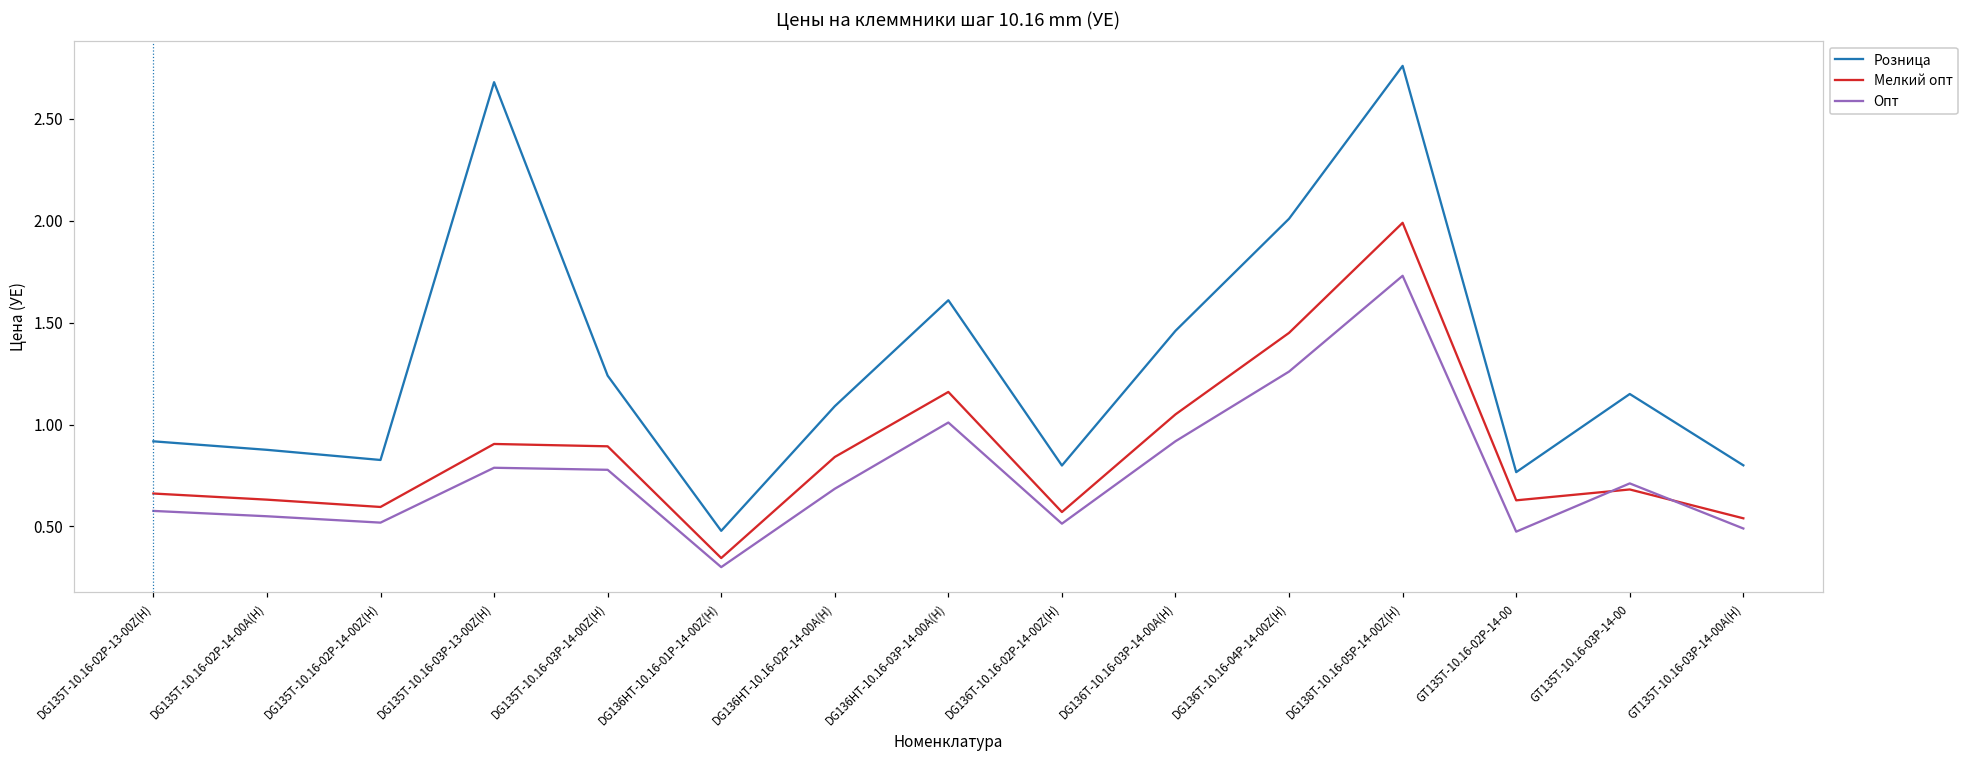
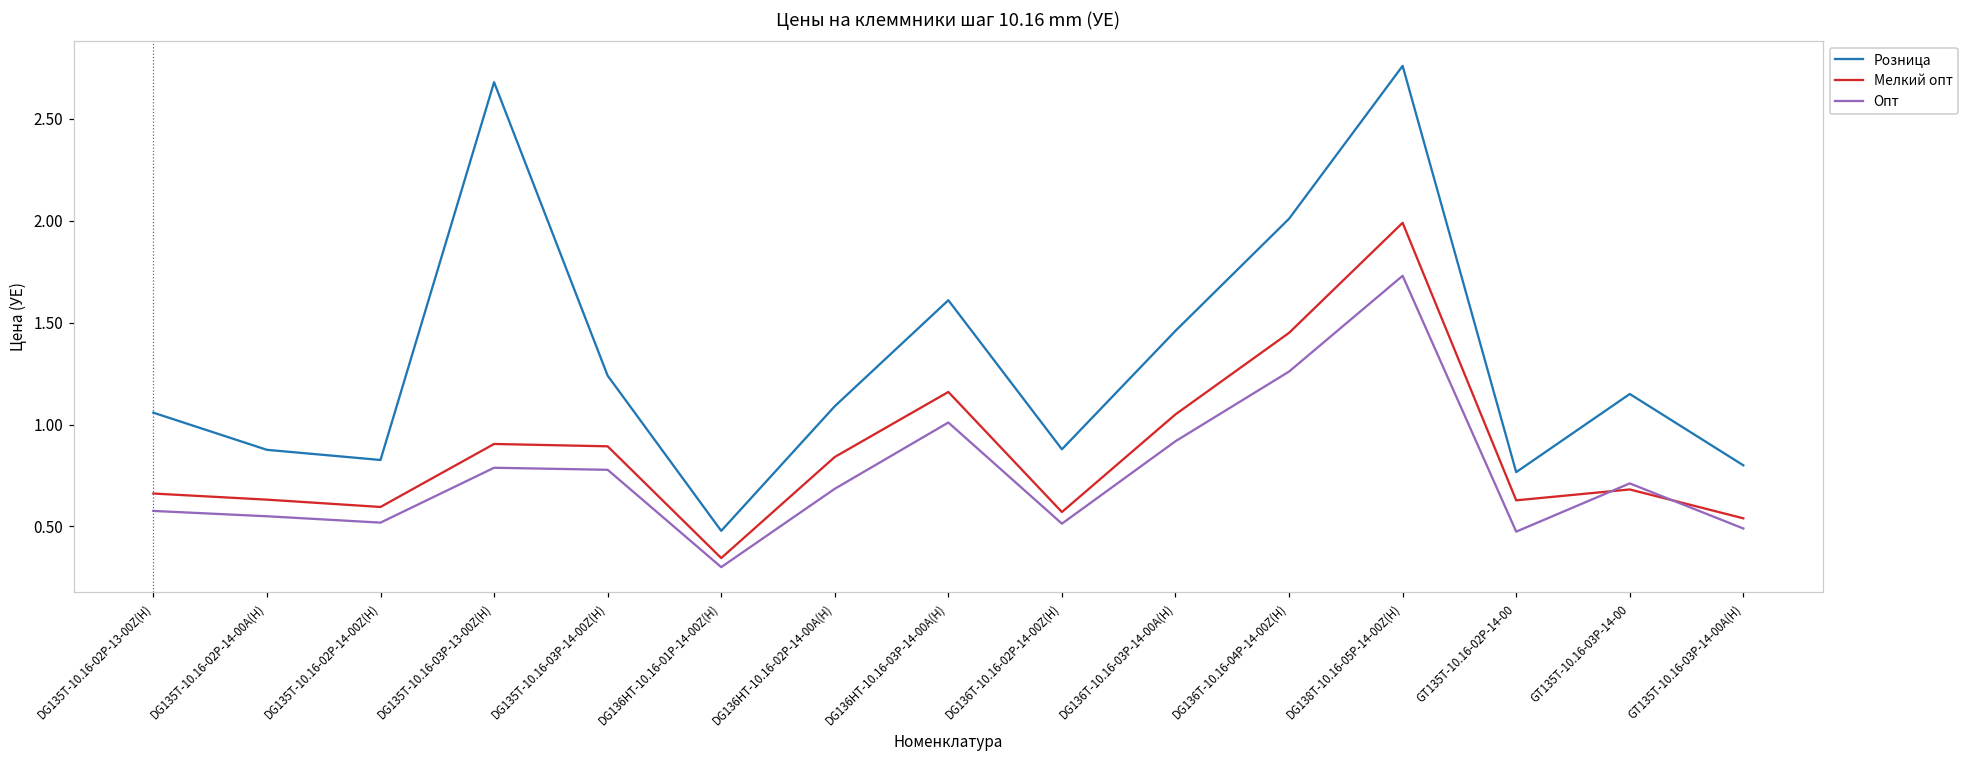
  {
    "Розница": {
-     "DG135T-10.16-02P-13-00Z(H)": 0.92,
+     "DG135T-10.16-02P-13-00Z(H)": 1.06,
      "DG135T-10.16-02P-14-00A(H)": 0.88,
      "DG135T-10.16-02P-14-00Z(H)": 0.83,
      "DG135T-10.16-03P-13-00Z(H)": 2.68,
      "DG135T-10.16-03P-14-00Z(H)": 1.24,
      "DG136HT-10.16-01P-14-00Z(H)": 0.48,
      "DG136HT-10.16-02P-14-00A(H)": 1.09,
      "DG136HT-10.16-03P-14-00A(H)": 1.61,
-     "DG136T-10.16-02P-14-00Z(H)": 0.80,
+     "DG136T-10.16-02P-14-00Z(H)": 0.88,
      "DG136T-10.16-03P-14-00A(H)": 1.46,
      "DG136T-10.16-04P-14-00Z(H)": 2.01,
      "DG138T-10.16-05P-14-00Z(H)": 2.76,
      "GT135T-10.16-02P-14-00": 0.77,
      "GT135T-10.16-03P-14-00": 1.15,
      "GT135T-10.16-03P-14-00A(H)": 0.80
    },
    "Мелкий опт": {
      "DG135T-10.16-02P-13-00Z(H)": 0.66,
      "DG135T-10.16-02P-14-00A(H)": 0.63,
      "DG135T-10.16-02P-14-00Z(H)": 0.60,
      "DG135T-10.16-03P-13-00Z(H)": 0.90,
      "DG135T-10.16-03P-14-00Z(H)": 0.89,
      "DG136HT-10.16-01P-14-00Z(H)": 0.34,
      "DG136HT-10.16-02P-14-00A(H)": 0.84,
      "DG136HT-10.16-03P-14-00A(H)": 1.16,
      "DG136T-10.16-02P-14-00Z(H)": 0.57,
      "DG136T-10.16-03P-14-00A(H)": 1.05,
      "DG136T-10.16-04P-14-00Z(H)": 1.45,
      "DG138T-10.16-05P-14-00Z(H)": 1.99,
      "GT135T-10.16-02P-14-00": 0.63,
      "GT135T-10.16-03P-14-00": 0.68,
      "GT135T-10.16-03P-14-00A(H)": 0.54
    },
    "Опт": {
      "DG135T-10.16-02P-13-00Z(H)": 0.58,
      "DG135T-10.16-02P-14-00A(H)": 0.55,
      "DG135T-10.16-02P-14-00Z(H)": 0.52,
      "DG135T-10.16-03P-13-00Z(H)": 0.79,
      "DG135T-10.16-03P-14-00Z(H)": 0.78,
      "DG136HT-10.16-01P-14-00Z(H)": 0.30,
      "DG136HT-10.16-02P-14-00A(H)": 0.68,
      "DG136HT-10.16-03P-14-00A(H)": 1.01,
      "DG136T-10.16-02P-14-00Z(H)": 0.51,
      "DG136T-10.16-03P-14-00A(H)": 0.92,
      "DG136T-10.16-04P-14-00Z(H)": 1.26,
      "DG138T-10.16-05P-14-00Z(H)": 1.73,
      "GT135T-10.16-02P-14-00": 0.47,
      "GT135T-10.16-03P-14-00": 0.71,
      "GT135T-10.16-03P-14-00A(H)": 0.49
    }
  }
